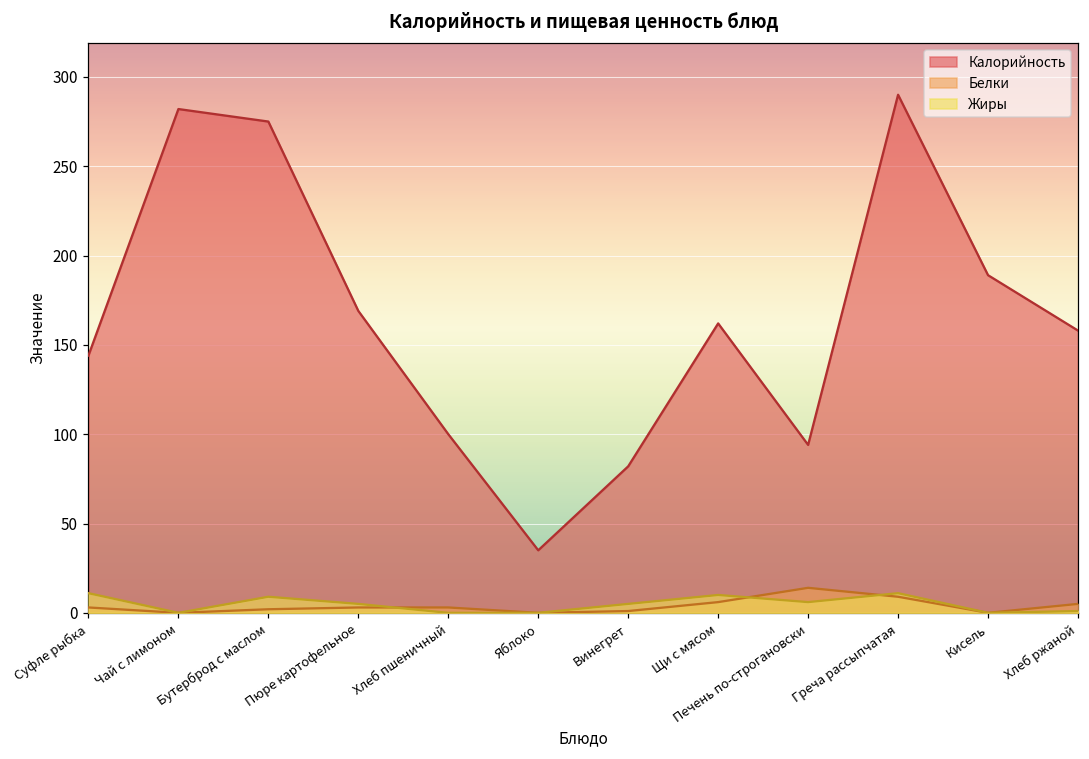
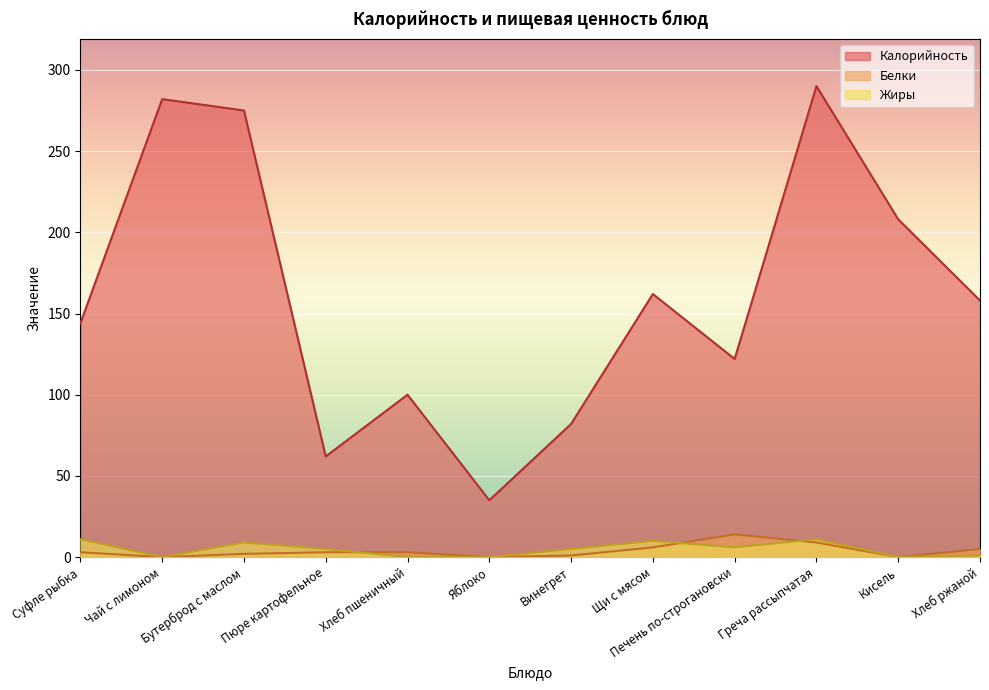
  {
    "Калорийность": {
      "Суфле рыбка": 144,
      "Чай с лимоном": 282,
      "Бутерброд с маслом": 275,
-     "Пюре картофельное": 169,
+     "Пюре картофельное": 62,
      "Хлеб пшеничный": 100,
      "Яблоко": 35,
      "Винегрет": 82,
      "Щи с мясом": 162,
-     "Печень по-строгановски": 94,
+     "Печень по-строгановски": 122,
      "Греча рассыпчатая": 290,
-     "Кисель": 189,
+     "Кисель": 208,
      "Хлеб ржаной": 158
    }
  }
